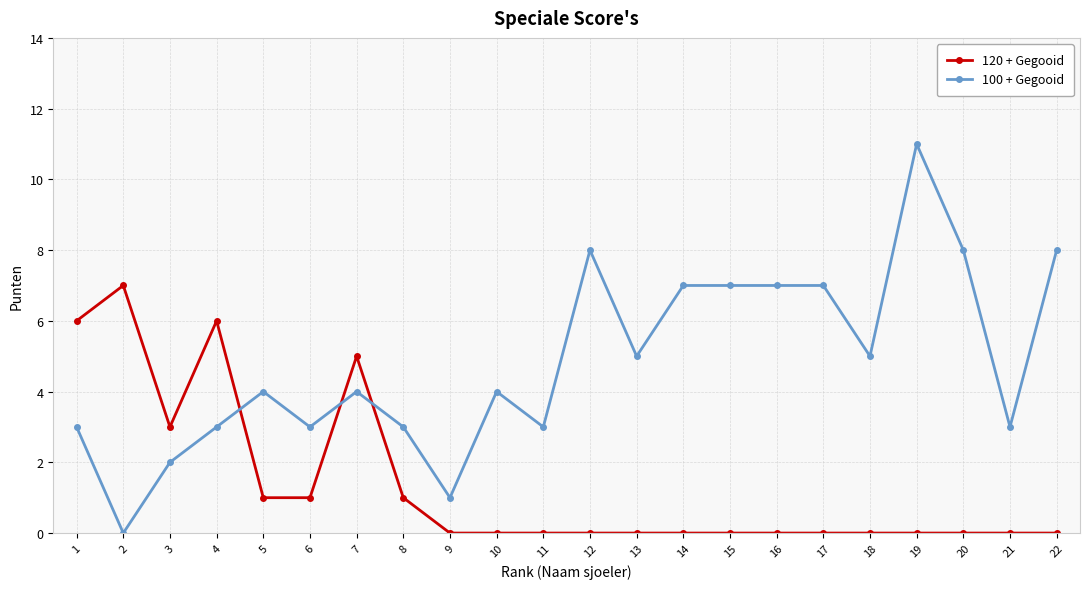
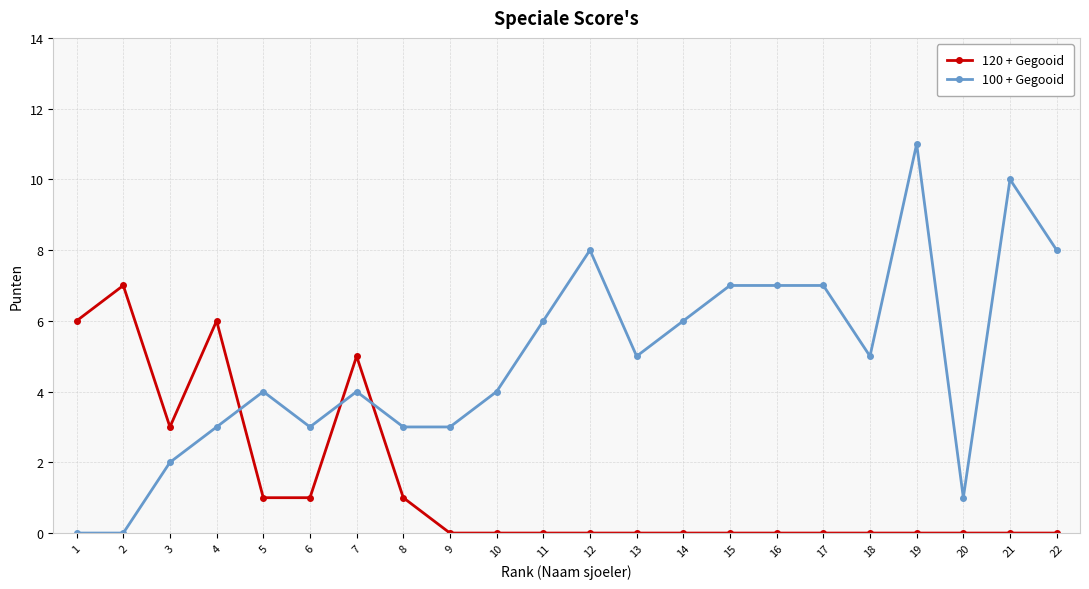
  {
    "120 + Gegooid": {
      "1": 6,
      "2": 7,
      "3": 3,
      "4": 6,
      "5": 1,
      "6": 1,
      "7": 5,
      "8": 1,
      "9": 0,
      "10": 0,
      "11": 0,
      "12": 0,
      "13": 0,
      "14": 0,
      "15": 0,
      "16": 0,
      "17": 0,
      "18": 0,
      "19": 0,
      "20": 0,
      "21": 0,
      "22": 0
    },
    "100 + Gegooid": {
-     "1": 3,
+     "1": 0,
      "2": 0,
      "3": 2,
      "4": 3,
      "5": 4,
      "6": 3,
      "7": 4,
      "8": 3,
-     "9": 1,
+     "9": 3,
      "10": 4,
-     "11": 3,
+     "11": 6,
      "12": 8,
      "13": 5,
-     "14": 7,
+     "14": 6,
      "15": 7,
      "16": 7,
      "17": 7,
      "18": 5,
      "19": 11,
-     "20": 8,
-     "21": 3,
+     "20": 1,
+     "21": 10,
      "22": 8
    }
  }
